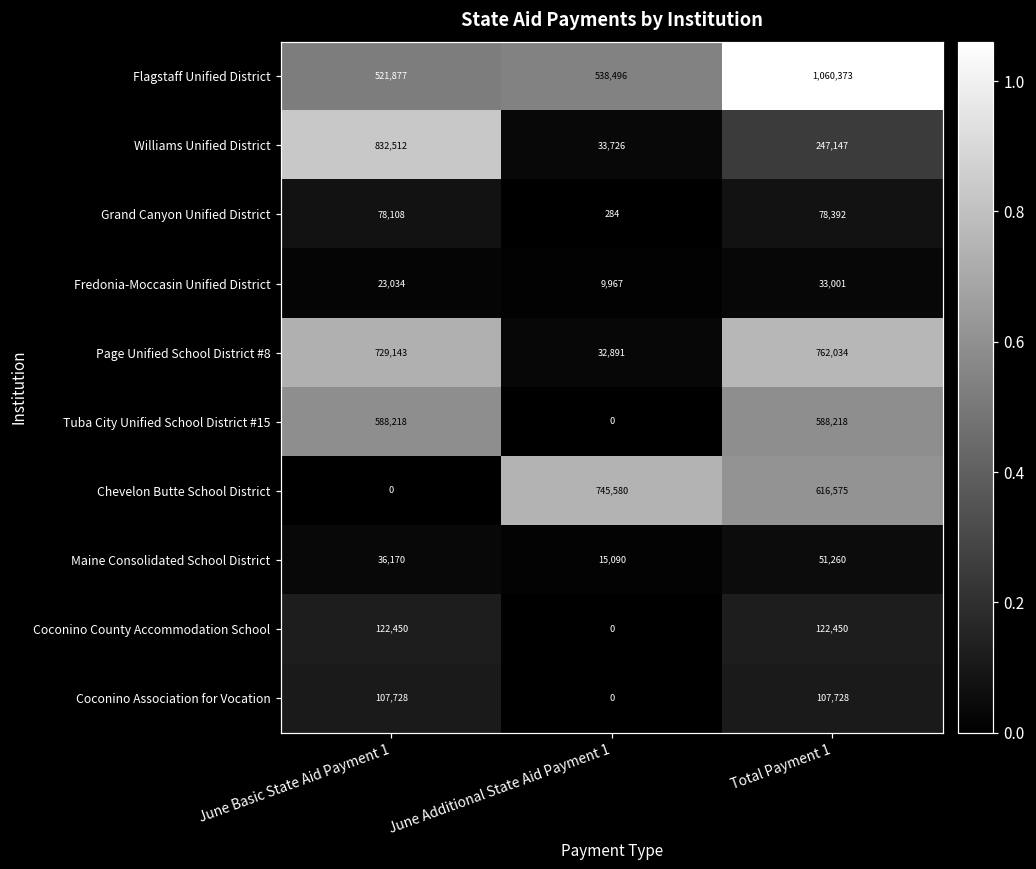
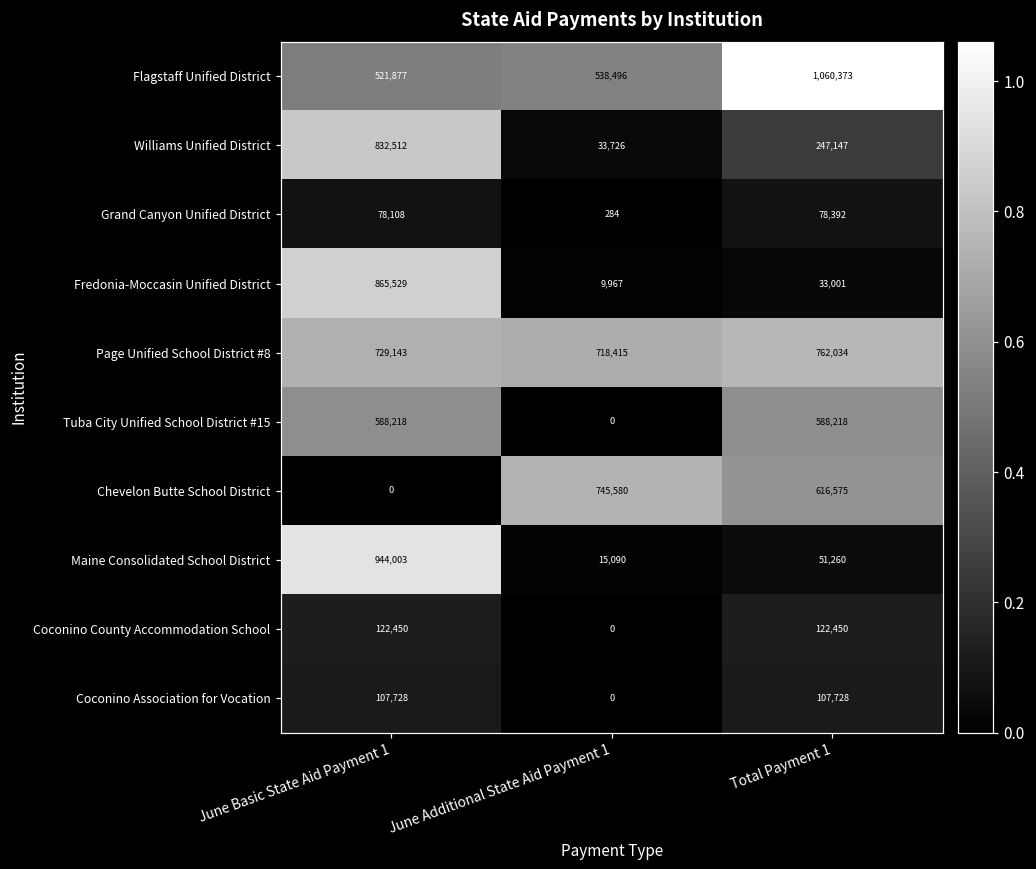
  {
    "Flagstaff Unified District": {
      "June Basic State Aid Payment 1": "521,877",
      "June Additional State Aid Payment 1": "538,496",
      "Total Payment 1": "1,060,373"
    },
    "Williams Unified District": {
      "June Basic State Aid Payment 1": "832,512",
      "June Additional State Aid Payment 1": "33,726",
      "Total Payment 1": "247,147"
    },
    "Grand Canyon Unified District": {
      "June Basic State Aid Payment 1": "78,108",
      "June Additional State Aid Payment 1": "284",
      "Total Payment 1": "78,392"
    },
    "Fredonia-Moccasin Unified District": {
-     "June Basic State Aid Payment 1": "23,034",
+     "June Basic State Aid Payment 1": "865,529",
      "June Additional State Aid Payment 1": "9,967",
      "Total Payment 1": "33,001"
    },
    "Page Unified School District #8": {
      "June Basic State Aid Payment 1": "729,143",
-     "June Additional State Aid Payment 1": "32,891",
+     "June Additional State Aid Payment 1": "718,415",
      "Total Payment 1": "762,034"
    },
    "Tuba City Unified School District #15": {
      "June Basic State Aid Payment 1": "588,218",
      "June Additional State Aid Payment 1": "0",
      "Total Payment 1": "588,218"
    },
    "Chevelon Butte School District": {
      "June Basic State Aid Payment 1": "0",
      "June Additional State Aid Payment 1": "745,580",
      "Total Payment 1": "616,575"
    },
    "Maine Consolidated School District": {
-     "June Basic State Aid Payment 1": "36,170",
+     "June Basic State Aid Payment 1": "944,003",
      "June Additional State Aid Payment 1": "15,090",
      "Total Payment 1": "51,260"
    },
    "Coconino County Accommodation School": {
      "June Basic State Aid Payment 1": "122,450",
      "June Additional State Aid Payment 1": "0",
      "Total Payment 1": "122,450"
    },
    "Coconino Association for Vocation": {
      "June Basic State Aid Payment 1": "107,728",
      "June Additional State Aid Payment 1": "0",
      "Total Payment 1": "107,728"
    }
  }
